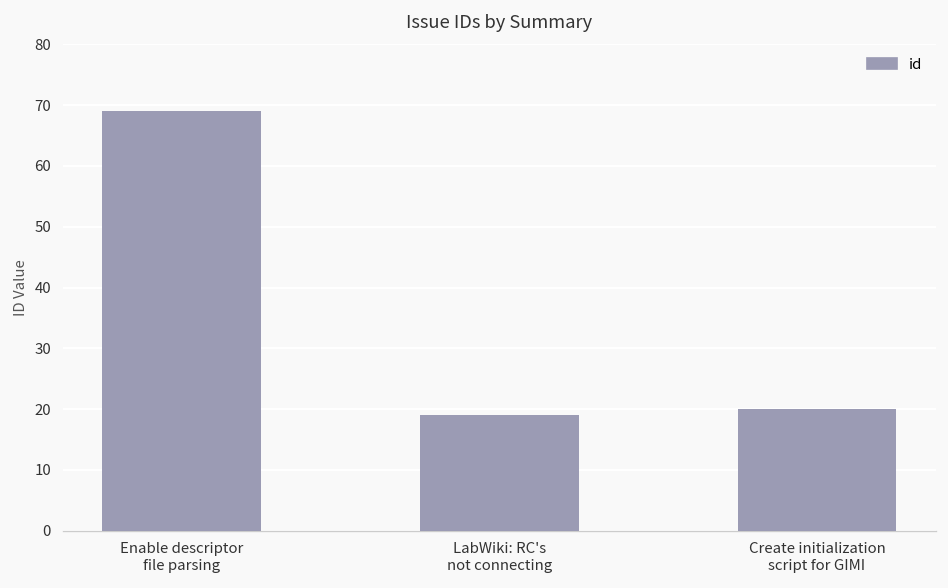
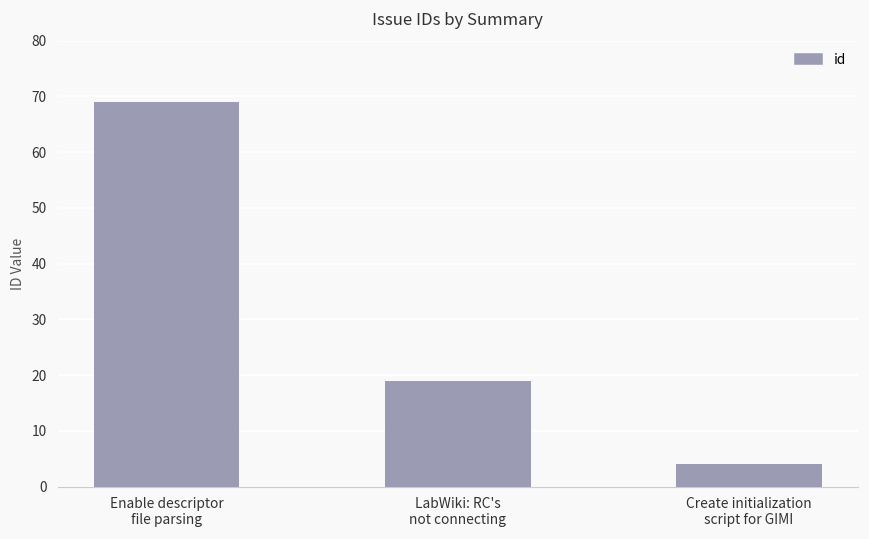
  {
    "Enable descriptor file parsing": 69,
    "LabWiki: RC's not connecting": 19,
-   "Create initialization script for GIMI": 20
+   "Create initialization script for GIMI": 4
  }
